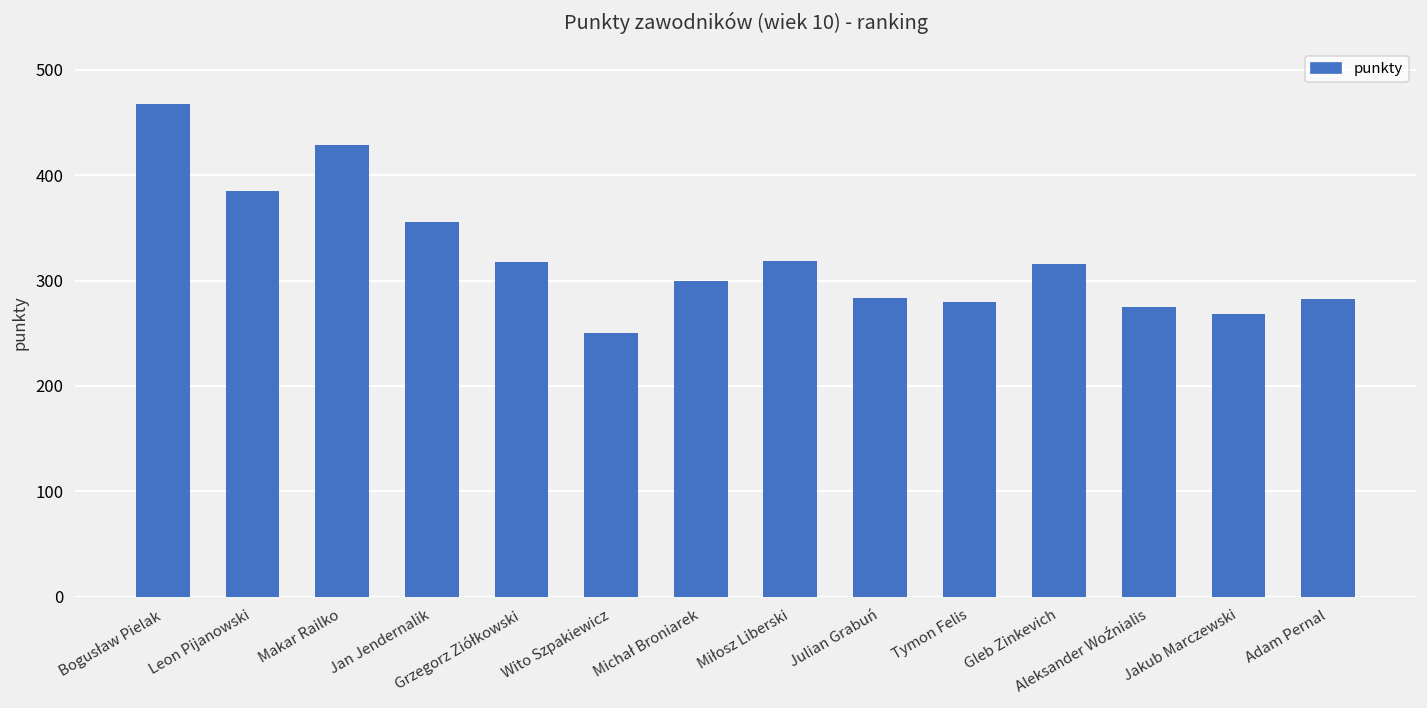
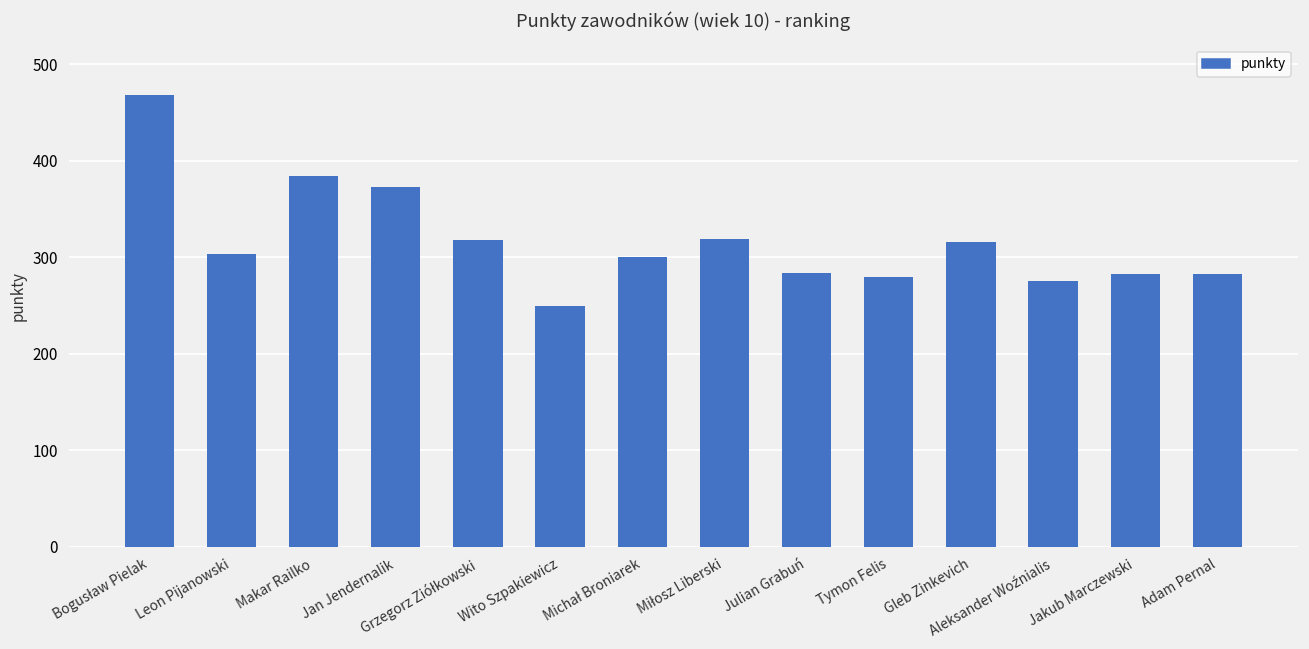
  {
    "Bogusław Pielak": 470,
-   "Leon Pijanowski": 390,
-   "Makar Railko": 430,
-   "Jan Jendernalik": 360,
+   "Leon Pijanowski": 300,
+   "Makar Railko": 380,
+   "Jan Jendernalik": 370,
    "Grzegorz Ziółkowski": 320,
    "Wito Szpakiewicz": 250,
    "Michał Broniarek": 300,
    "Miłosz Liberski": 320,
    "Julian Grabuń": 280,
    "Tymon Felis": 280,
    "Gleb Zinkevich": 320,
    "Aleksander Woźnialis": 280,
-   "Jakub Marczewski": 270,
+   "Jakub Marczewski": 280,
    "Adam Pernal": 280
  }
